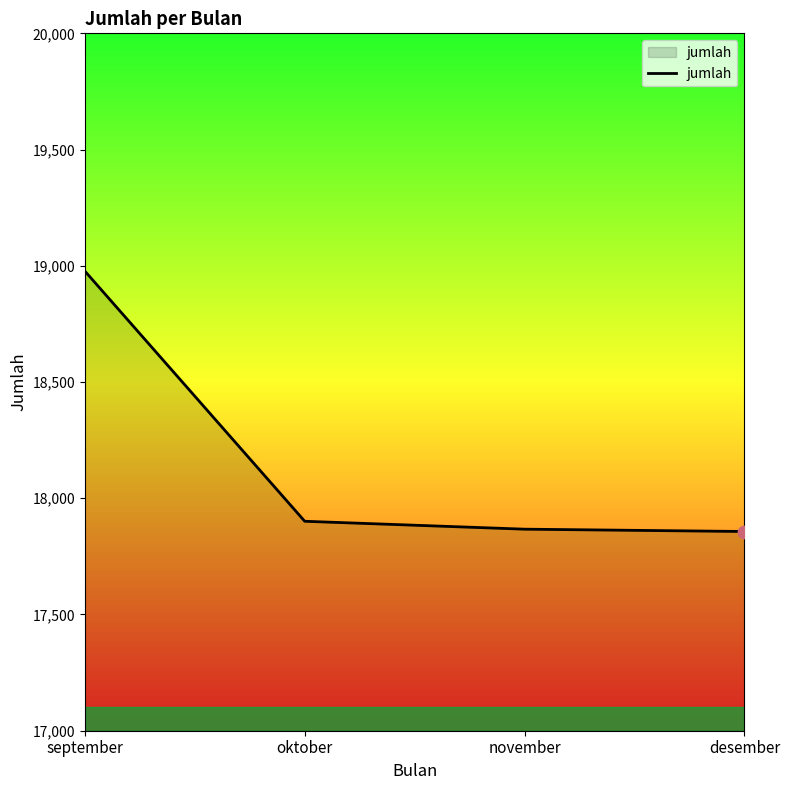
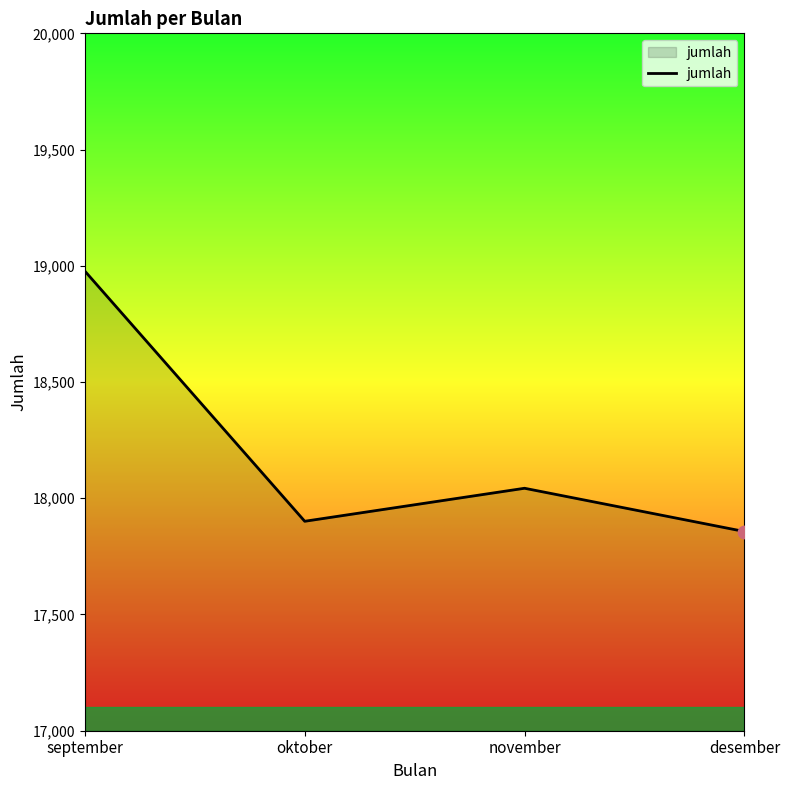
  {
    "jumlah": {
      "september": "18,980",
      "oktober": "17,900",
-     "november": "17,870"
+     "november": "18,040"
    }
  }
